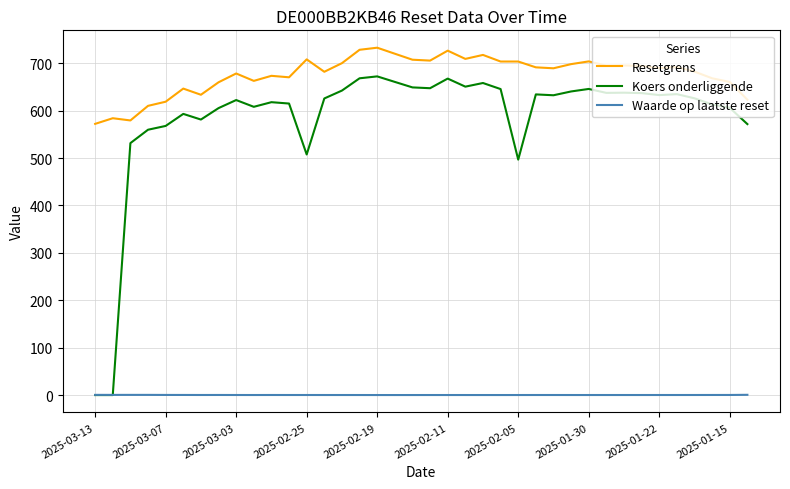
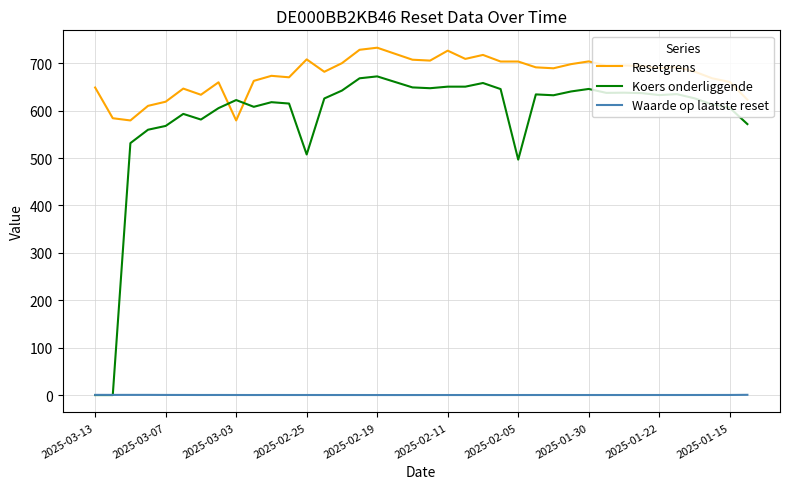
  {
    "Resetgrens": {
-     "2025-03-13": 570,
+     "2025-03-13": 650,
      "2025-03-07": 620,
-     "2025-03-03": 680,
+     "2025-03-03": 580,
      "2025-02-25": 710,
      "2025-02-19": 730,
      "2025-02-11": 730,
      "2025-02-05": 700,
      "2025-01-30": 700
    },
    "Koers onderliggende": {
      "2025-03-07": 570,
      "2025-03-03": 620,
      "2025-02-25": 510,
      "2025-02-19": 670,
-     "2025-02-11": 670,
+     "2025-02-11": 650,
      "2025-02-05": 500,
      "2025-01-30": 650
    },
    "Waarde op laatste reset": {
      "2025-03-07": 0,
      "2025-03-03": 0,
      "2025-02-25": 0,
      "2025-02-19": 0,
      "2025-02-11": 0,
      "2025-02-05": 0,
      "2025-01-30": 0,
      "2025-01-22": 0,
      "2025-01-15": 0
    }
  }
